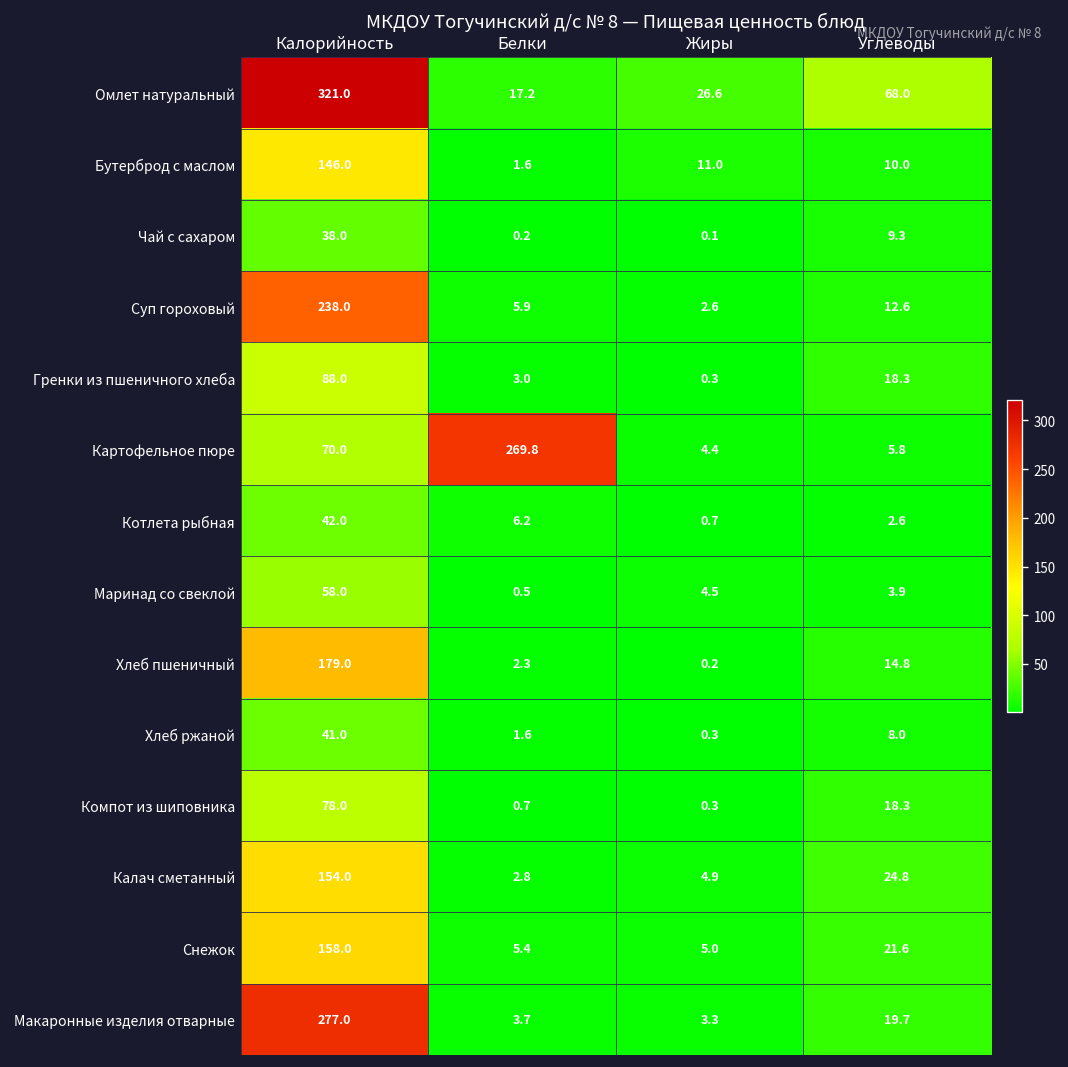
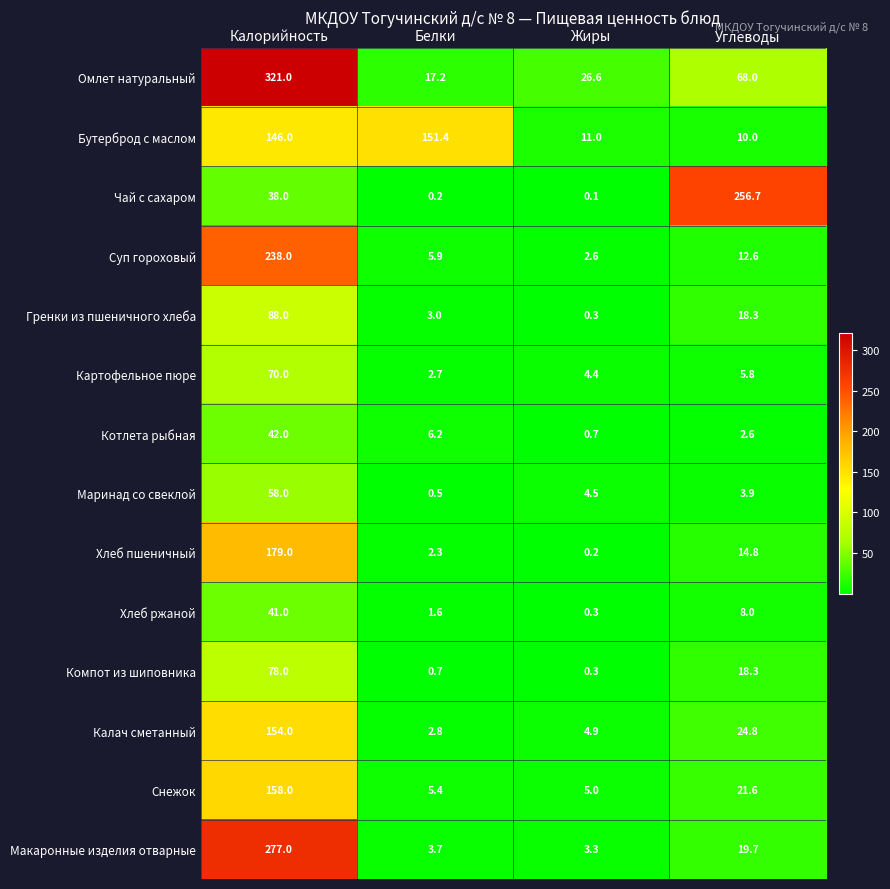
  {
    "Омлет натуральный": {
      "Калорийность": 321.0,
      "Белки": 17.2,
      "Жиры": 26.6,
      "Углеводы": 68.0
    },
    "Бутерброд с маслом": {
      "Калорийность": 146.0,
-     "Белки": 1.6,
+     "Белки": 151.4,
      "Жиры": 11.0,
      "Углеводы": 10.0
    },
    "Чай с сахаром": {
      "Калорийность": 38.0,
      "Белки": 0.2,
      "Жиры": 0.1,
-     "Углеводы": 9.3
+     "Углеводы": 256.7
    },
    "Суп гороховый": {
      "Калорийность": 238.0,
      "Белки": 5.9,
      "Жиры": 2.6,
      "Углеводы": 12.6
    },
    "Гренки из пшеничного хлеба": {
      "Калорийность": 88.0,
      "Белки": 3.0,
      "Жиры": 0.3,
      "Углеводы": 18.3
    },
    "Картофельное пюре": {
      "Калорийность": 70.0,
-     "Белки": 269.8,
+     "Белки": 2.7,
      "Жиры": 4.4,
      "Углеводы": 5.8
    },
    "Котлета рыбная": {
      "Калорийность": 42.0,
      "Белки": 6.2,
      "Жиры": 0.7,
      "Углеводы": 2.6
    },
    "Маринад со свеклой": {
      "Калорийность": 58.0,
      "Белки": 0.5,
      "Жиры": 4.5,
      "Углеводы": 3.9
    },
    "Хлеб пшеничный": {
      "Калорийность": 179.0,
      "Белки": 2.3,
      "Жиры": 0.2,
      "Углеводы": 14.8
    },
    "Хлеб ржаной": {
      "Калорийность": 41.0,
      "Белки": 1.6,
      "Жиры": 0.3,
      "Углеводы": 8.0
    },
    "Компот из шиповника": {
      "Калорийность": 78.0,
      "Белки": 0.7,
      "Жиры": 0.3,
      "Углеводы": 18.3
    },
    "Калач сметанный": {
      "Калорийность": 154.0,
      "Белки": 2.8,
      "Жиры": 4.9,
      "Углеводы": 24.8
    },
    "Снежок": {
      "Калорийность": 158.0,
      "Белки": 5.4,
      "Жиры": 5.0,
      "Углеводы": 21.6
    },
    "Макаронные изделия отварные": {
      "Калорийность": 277.0,
      "Белки": 3.7,
      "Жиры": 3.3,
      "Углеводы": 19.7
    }
  }
